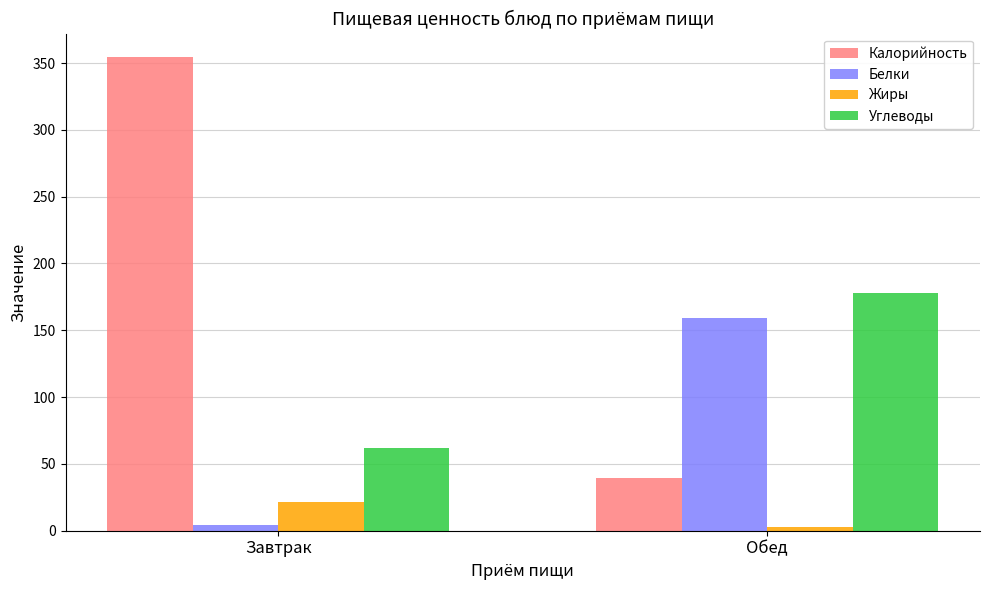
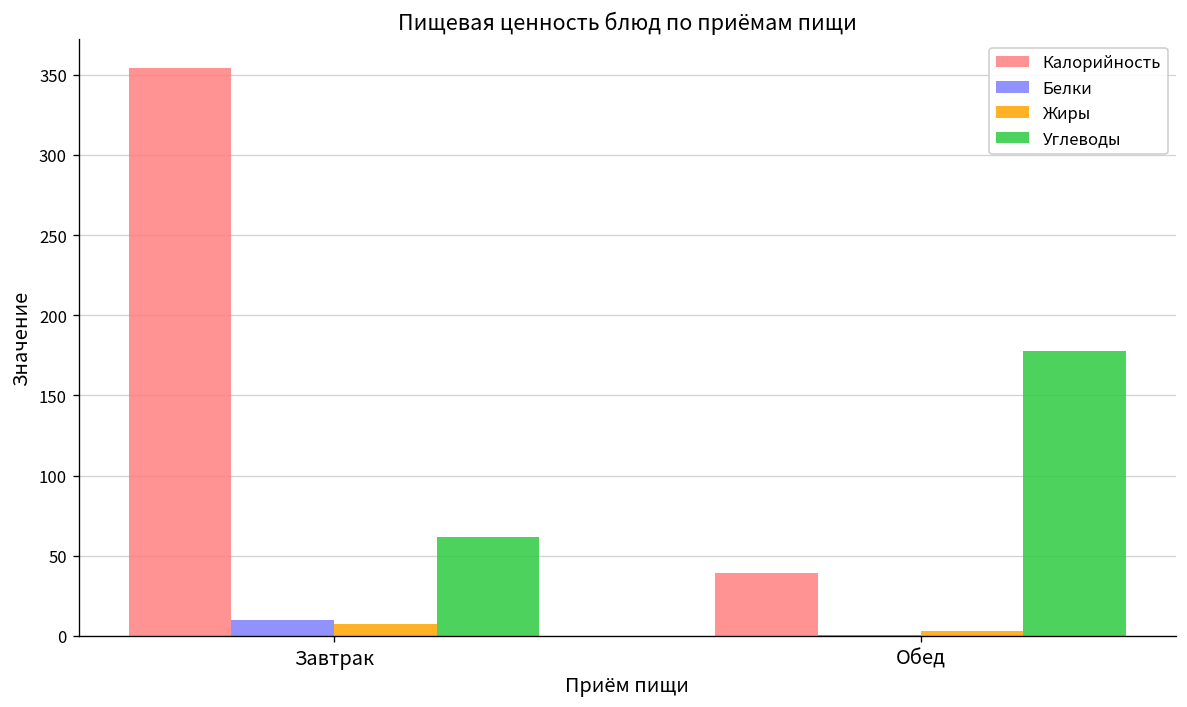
  {
    "Калорийность": {
      "Завтрак": 354,
      "Обед": 39
    },
    "Белки": {
-     "Завтрак": 4,
-     "Обед": 159
+     "Завтрак": 10,
+     "Обед": 1
    },
    "Жиры": {
-     "Завтрак": 21,
+     "Завтрак": 7,
      "Обед": 3
    },
    "Углеводы": {
      "Завтрак": 62,
      "Обед": 178
    }
  }
